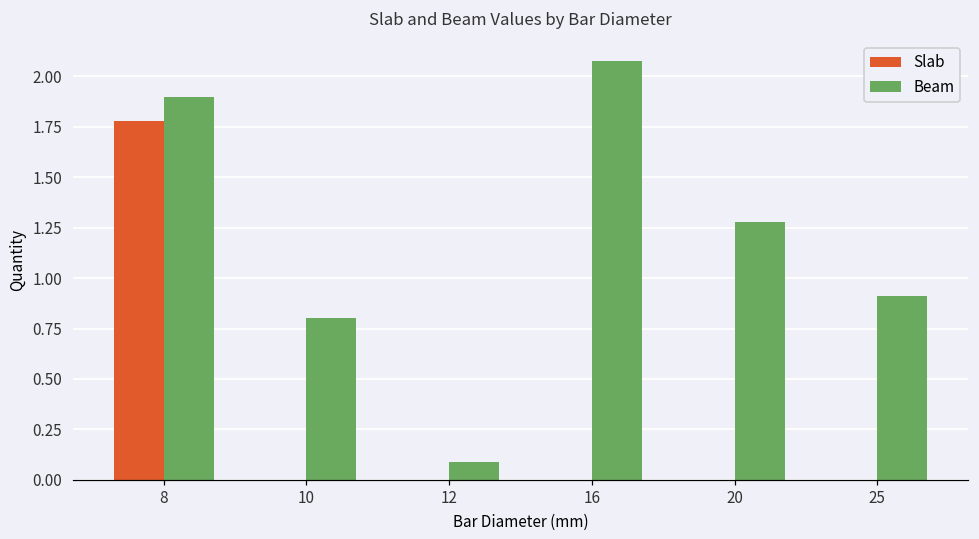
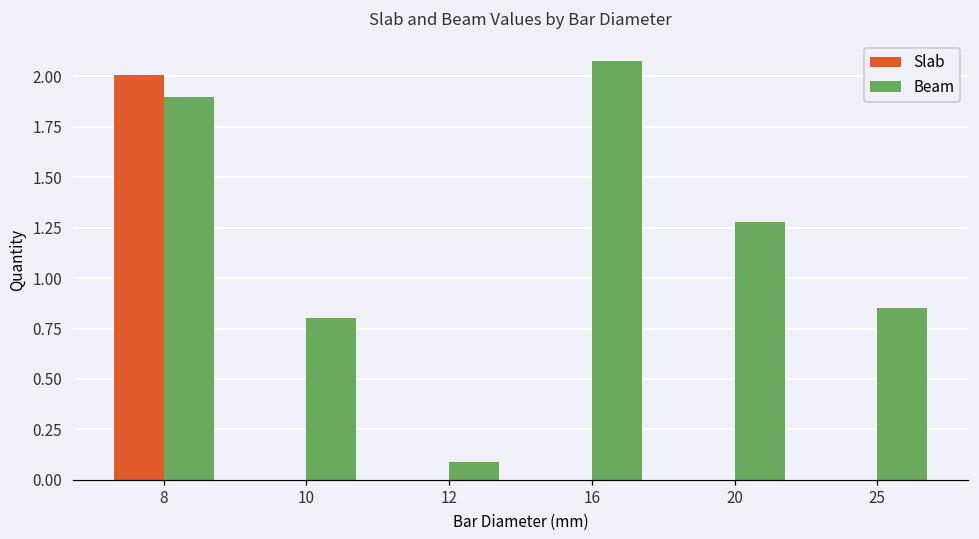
  {
    "Slab": {
-     "8": 1.78,
+     "8": 2.01,
      "10": 0.00,
      "12": 0.00,
      "16": 0.00,
      "20": 0.00,
      "25": 0.00
    },
    "Beam": {
      "8": 1.90,
      "10": 0.80,
      "12": 0.09,
      "16": 2.07,
      "20": 1.28,
-     "25": 0.91
+     "25": 0.85
    }
  }
